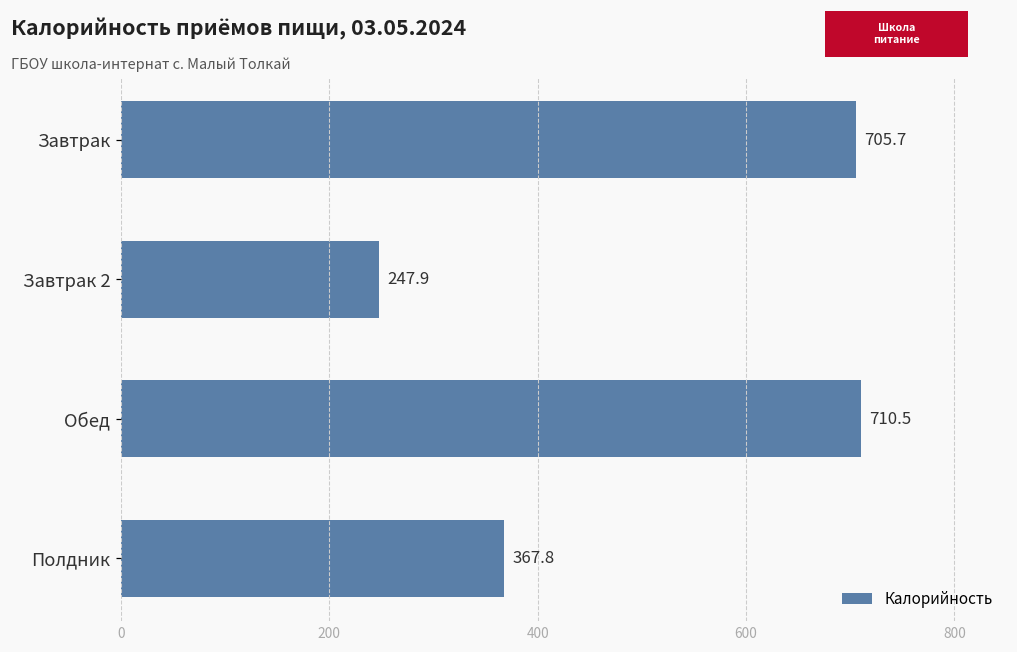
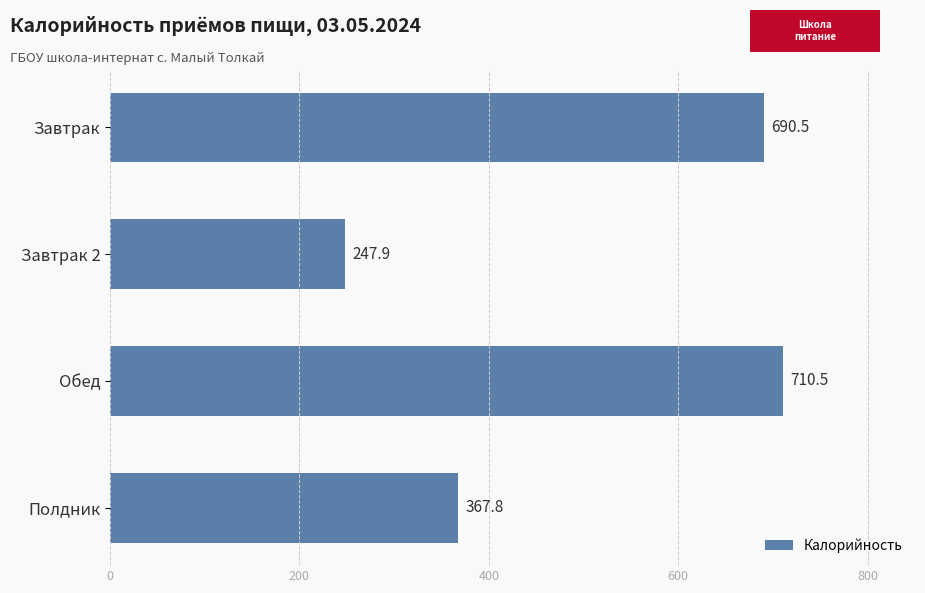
  {
-   "Завтрак": 705.7,
+   "Завтрак": 690.5,
    "Завтрак 2": 247.9,
    "Обед": 710.5,
    "Полдник": 367.8
  }
